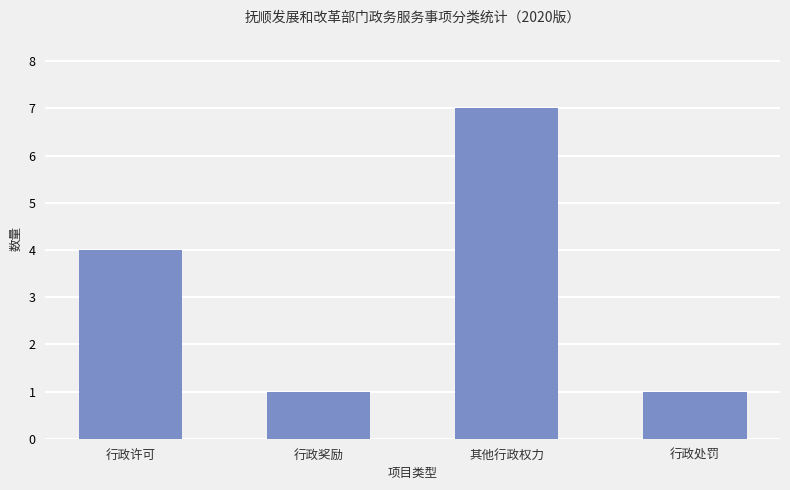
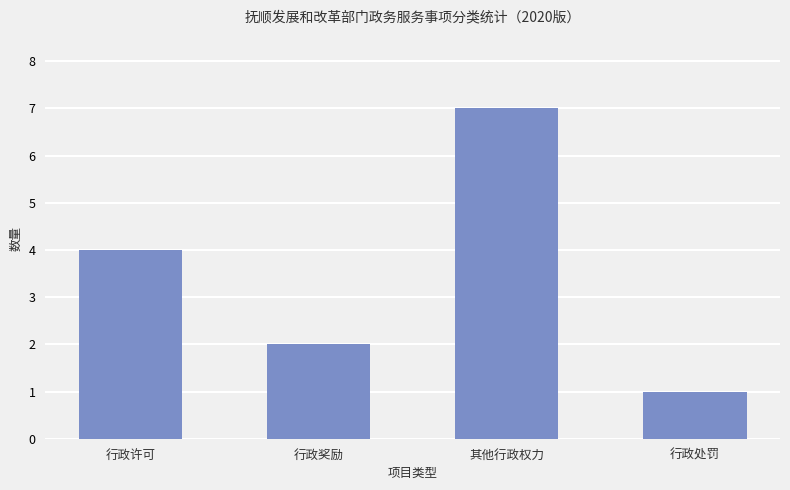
  {
    "行政许可": 4,
-   "行政奖励": 1,
+   "行政奖励": 2,
    "其他行政权力": 7,
    "行政处罚": 1
  }
